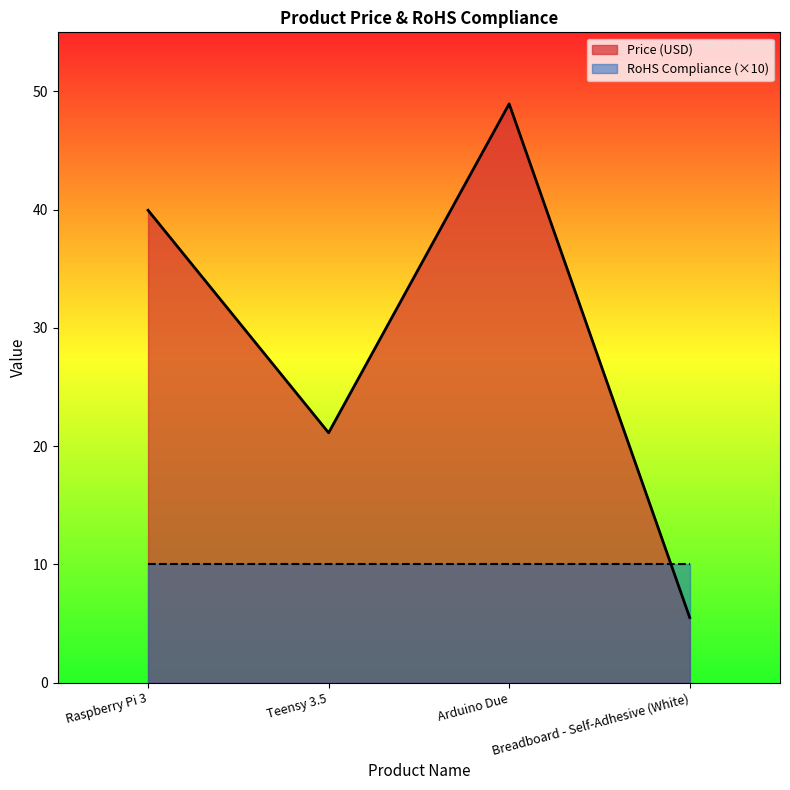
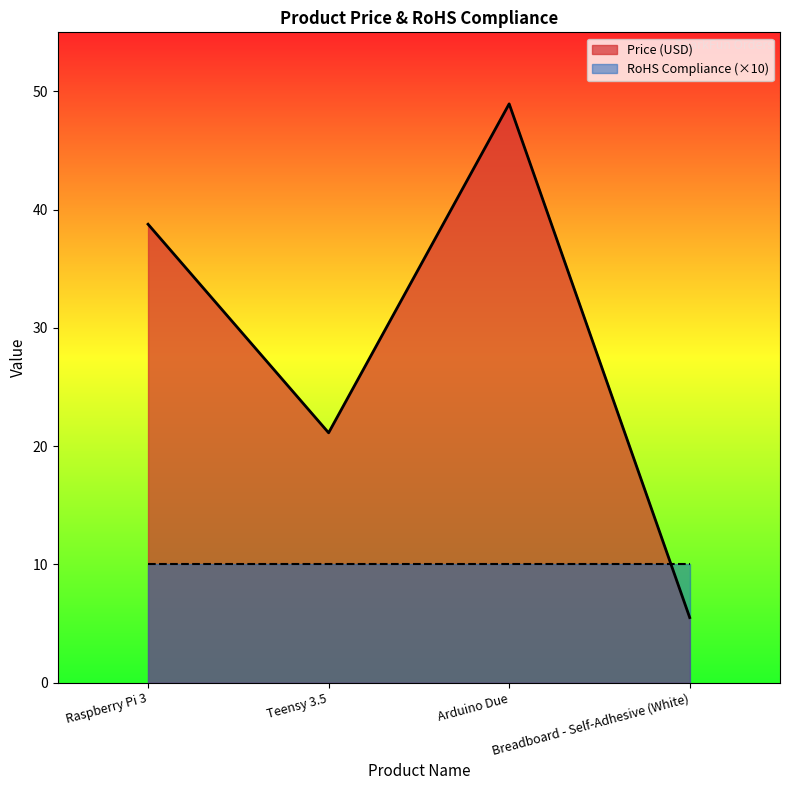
  {
    "Price (USD)": {
-     "Raspberry Pi 3": 40.0,
+     "Raspberry Pi 3": 38.8,
      "Teensy 3.5": 21.1,
      "Arduino Due": 49.0,
      "Breadboard - Self-Adhesive (White)": 5.5
    },
    "RoHS Compliance (×10)": {
      "Raspberry Pi 3": 10.0,
      "Teensy 3.5": 10.0,
      "Arduino Due": 10.0,
      "Breadboard - Self-Adhesive (White)": 10.0
    }
  }
